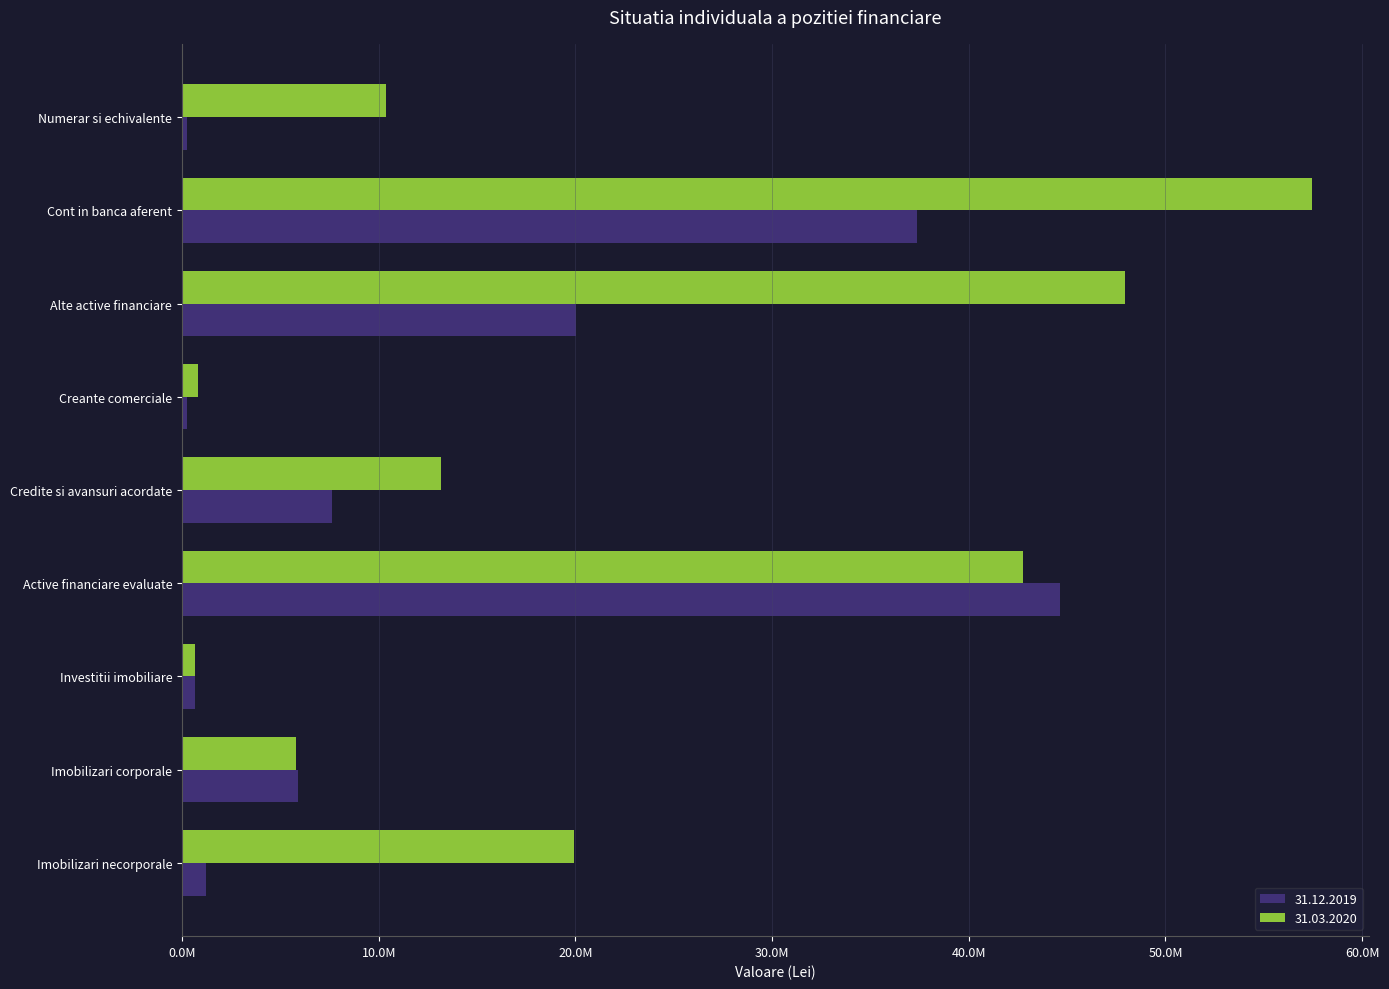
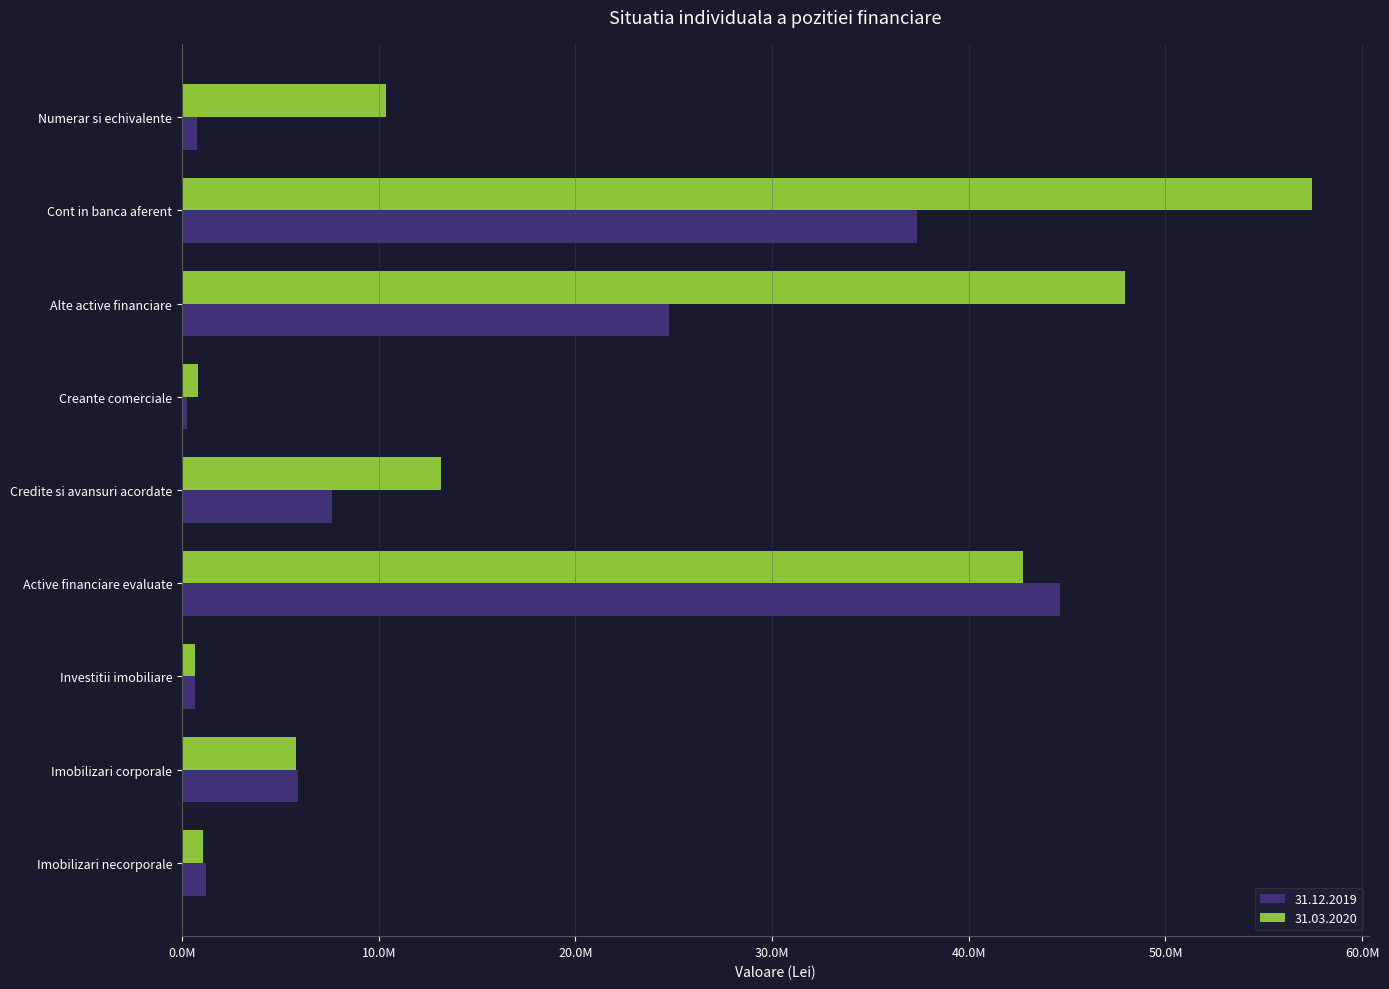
  {
    "31.12.2019": {
-     "Numerar si echivalente": 300000,
+     "Numerar si echivalente": 800000,
      "Cont in banca aferent": 37400000,
-     "Alte active financiare": 20000000,
+     "Alte active financiare": 24800000,
      "Creante comerciale": 300000,
      "Credite si avansuri acordate": 7600000,
      "Active financiare evaluate": 44600000,
      "Investitii imobiliare": 700000,
      "Imobilizari corporale": 5900000,
      "Imobilizari necorporale": 1200000
    },
    "31.03.2020": {
      "Numerar si echivalente": 10400000,
      "Cont in banca aferent": 57500000,
      "Alte active financiare": 48000000,
      "Creante comerciale": 800000,
      "Credite si avansuri acordate": 13200000,
      "Active financiare evaluate": 42800000,
      "Investitii imobiliare": 700000,
      "Imobilizari corporale": 5800000,
-     "Imobilizari necorporale": 19900000
+     "Imobilizari necorporale": 1100000
    }
  }
